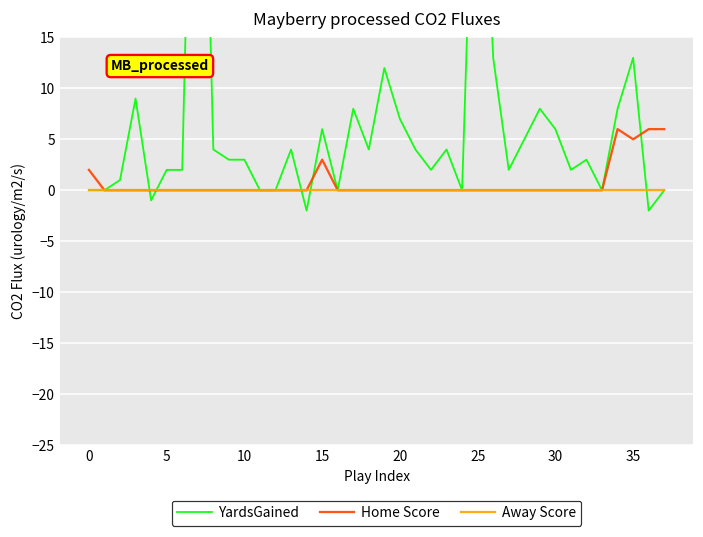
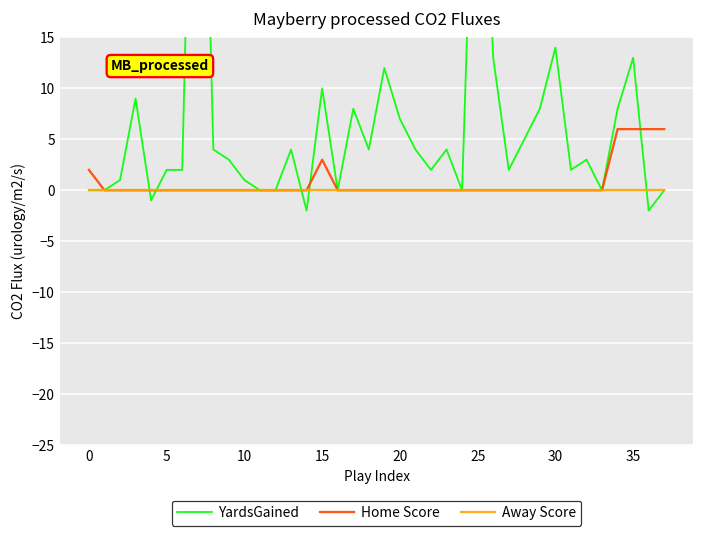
  {
    "YardsGained": {
      "5": 2,
-     "10": 3,
-     "15": 6,
+     "10": 1,
+     "15": 10,
      "20": 7,
-     "30": 6,
+     "30": 14,
      "35": 13
    },
    "Home Score": {
      "0": 2,
      "15": 3,
-     "35": 5
+     "35": 6
    },
    "Away Score": {
      "15": 0,
      "35": 0
    }
  }
